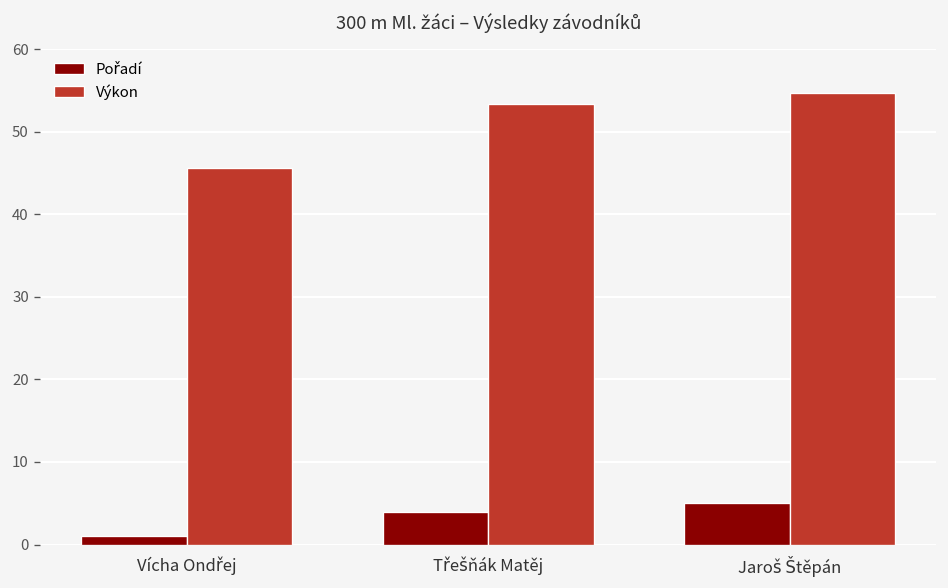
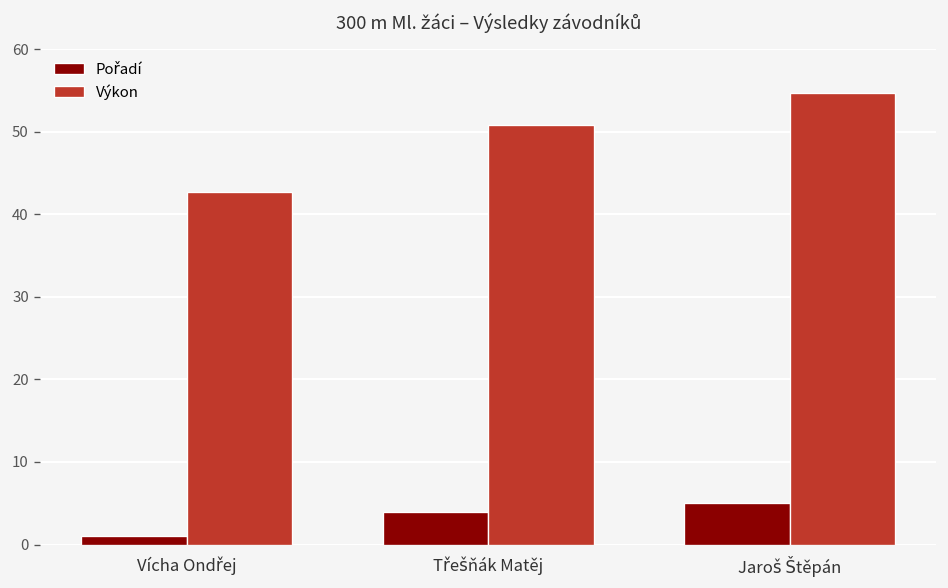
  {
    "Pořadí": {
      "Vícha Ondřej": 1,
      "Třešňák Matěj": 4,
      "Jaroš Štěpán": 5
    },
    "Výkon": {
-     "Vícha Ondřej": 46,
-     "Třešňák Matěj": 53,
+     "Vícha Ondřej": 43,
+     "Třešňák Matěj": 51,
      "Jaroš Štěpán": 55
    }
  }
